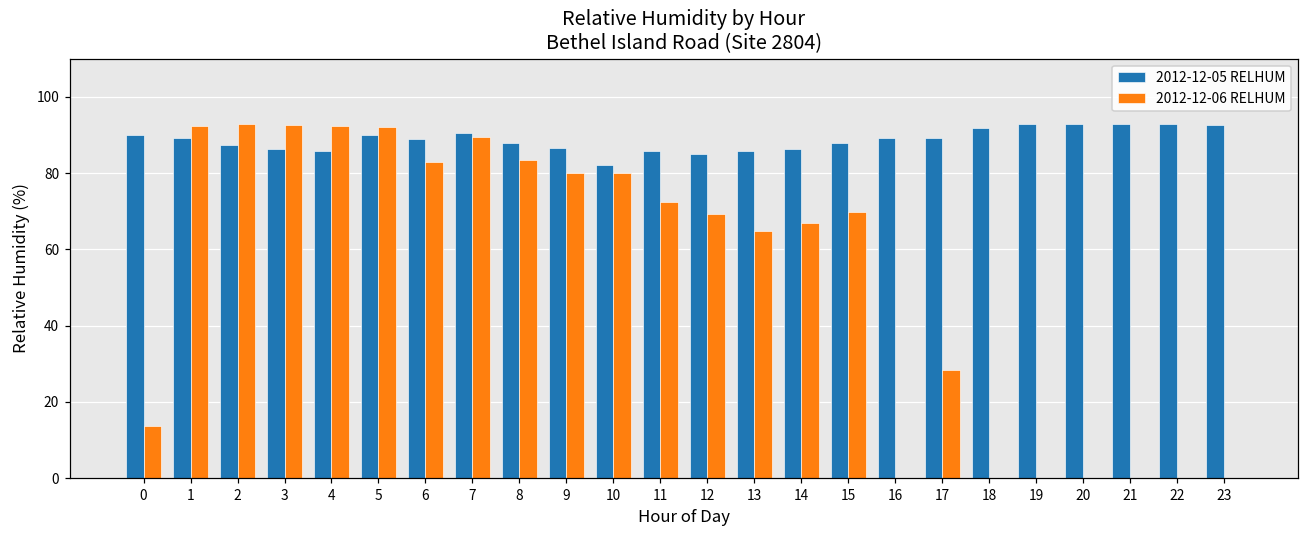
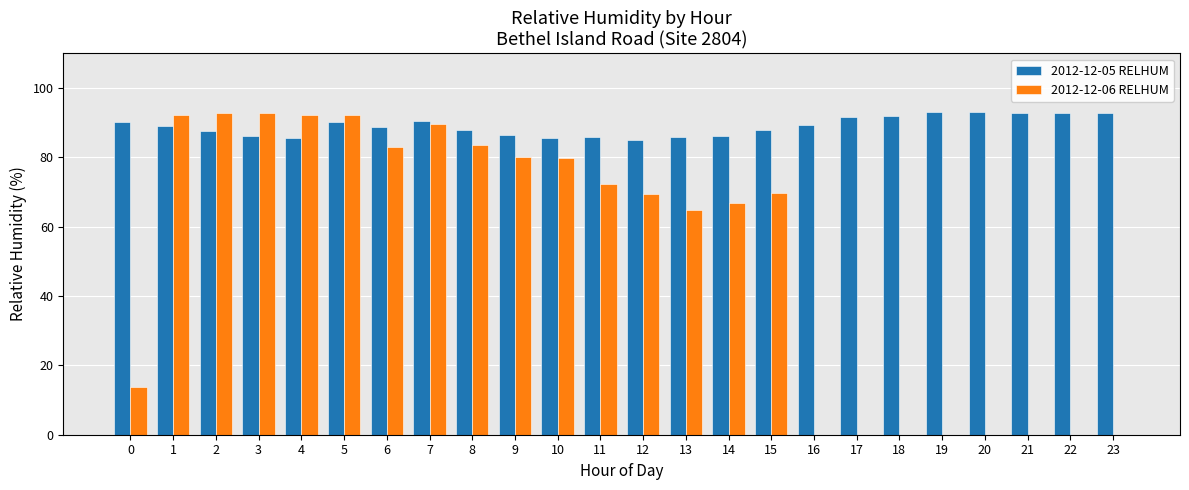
  {
    "2012-12-05 RELHUM": {
      "0": 90,
      "1": 89,
      "2": 88,
      "3": 86,
      "4": 86,
      "5": 90,
      "6": 89,
      "7": 90,
      "8": 88,
      "9": 87,
-     "10": 82,
+     "10": 86,
      "11": 86,
      "12": 85,
      "13": 86,
      "14": 86,
      "15": 88,
      "16": 89,
-     "17": 89,
+     "17": 92,
      "18": 92,
      "19": 93,
      "20": 93,
      "21": 93,
      "22": 93,
      "23": 93
    },
    "2012-12-06 RELHUM": {
      "0": 14,
      "1": 92,
      "2": 93,
      "3": 93,
      "4": 92,
      "5": 92,
      "6": 83,
      "7": 90,
      "8": 84,
      "9": 80,
      "10": 80,
      "11": 72,
      "12": 69,
      "13": 65,
      "14": 67,
      "15": 70,
      "16": 0,
-     "17": 29,
+     "17": 0,
      "18": 0,
      "19": 0,
      "20": 0,
      "21": 0,
      "22": 0,
      "23": 0
    }
  }
